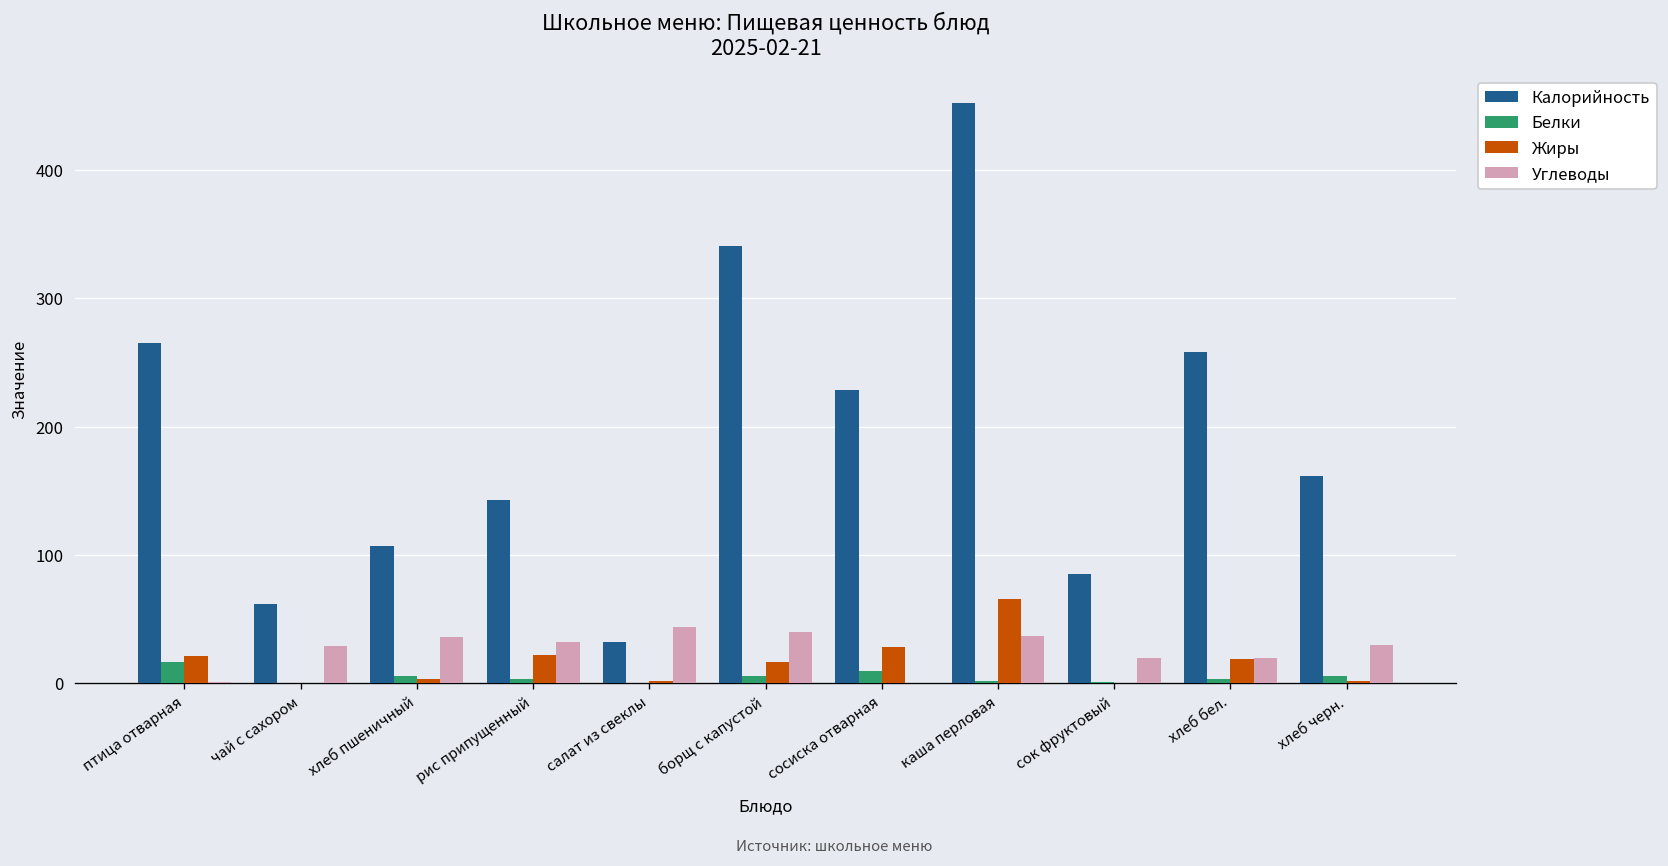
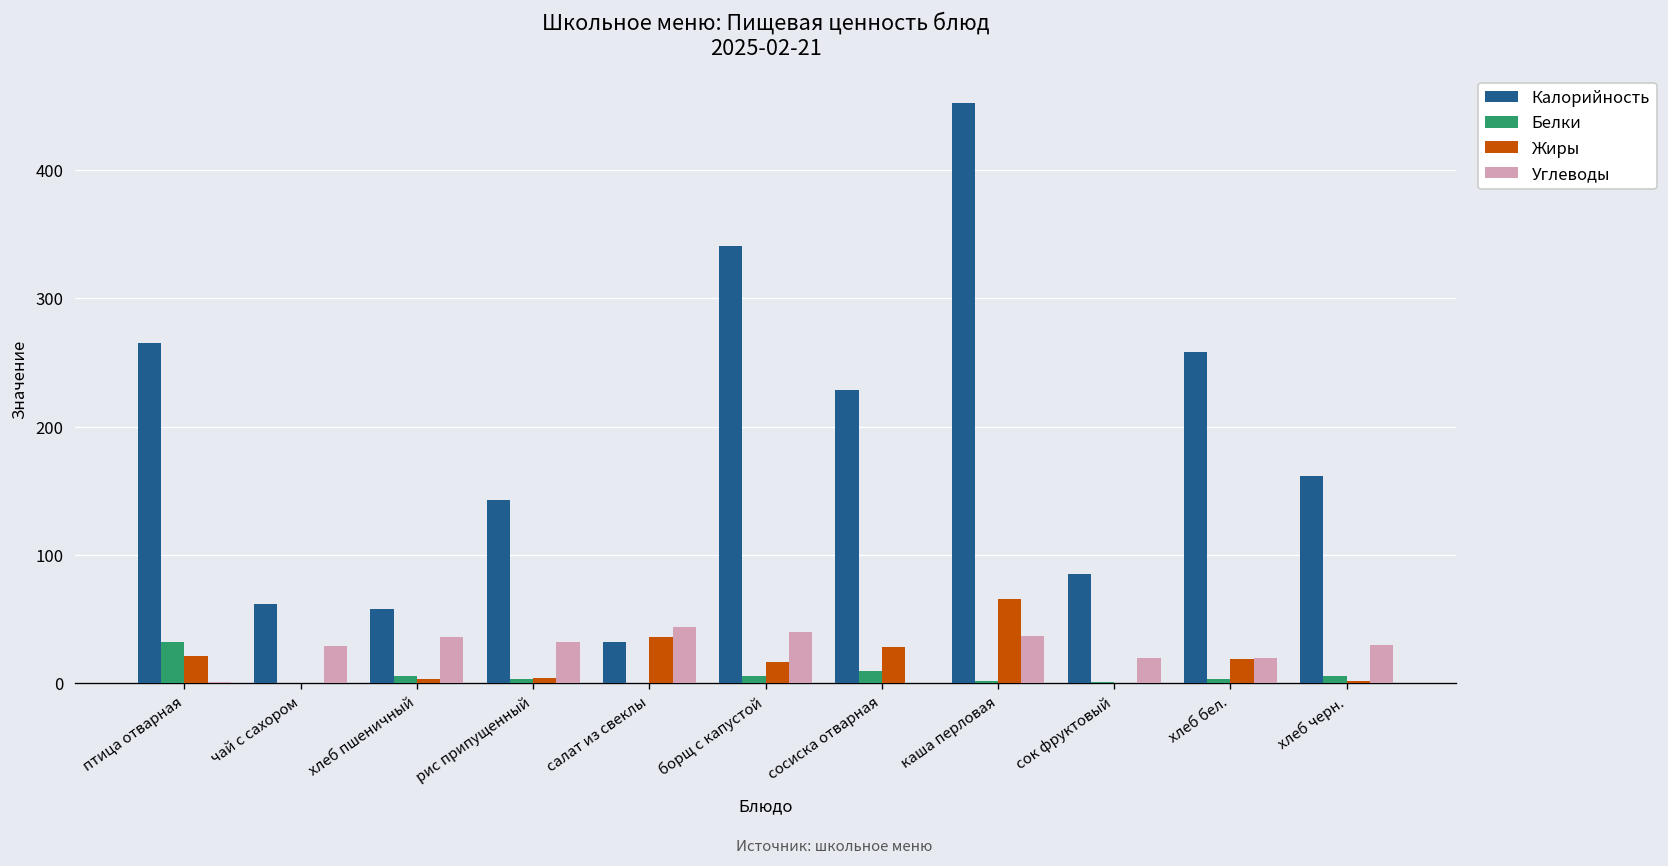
  {
    "Калорийность": {
      "птица отварная": 265,
      "чай с сахором": 62,
-     "хлеб пшеничный": 107,
+     "хлеб пшеничный": 58,
      "рис припущенный": 143,
      "салат из свеклы": 32,
      "борщ с капустой": 341,
      "сосиска отварная": 229,
      "каша перловая": 452,
      "сок фруктовый": 85,
      "хлеб бел.": 258,
      "хлеб черн.": 162
    },
    "Белки": {
-     "птица отварная": 17,
+     "птица отварная": 32,
      "чай с сахором": 0,
      "хлеб пшеничный": 6,
      "рис припущенный": 3,
      "салат из свеклы": 0,
      "борщ с капустой": 6,
      "сосиска отварная": 10,
      "хлеб бел.": 3,
      "хлеб черн.": 6
    },
    "Жиры": {
      "птица отварная": 21,
      "чай с сахором": 0,
      "хлеб пшеничный": 3,
-     "рис припущенный": 22,
-     "салат из свеклы": 2,
+     "рис припущенный": 4,
+     "салат из свеклы": 36,
      "борщ с капустой": 17,
      "сосиска отварная": 28,
      "каша перловая": 66,
      "сок фруктовый": 0,
      "хлеб бел.": 19
    },
    "Углеводы": {
      "чай с сахором": 29,
      "хлеб пшеничный": 36,
      "рис припущенный": 32,
      "салат из свеклы": 44,
      "борщ с капустой": 40,
      "сосиска отварная": 0,
      "каша перловая": 37,
      "сок фруктовый": 20,
      "хлеб бел.": 20,
      "хлеб черн.": 30
    }
  }
